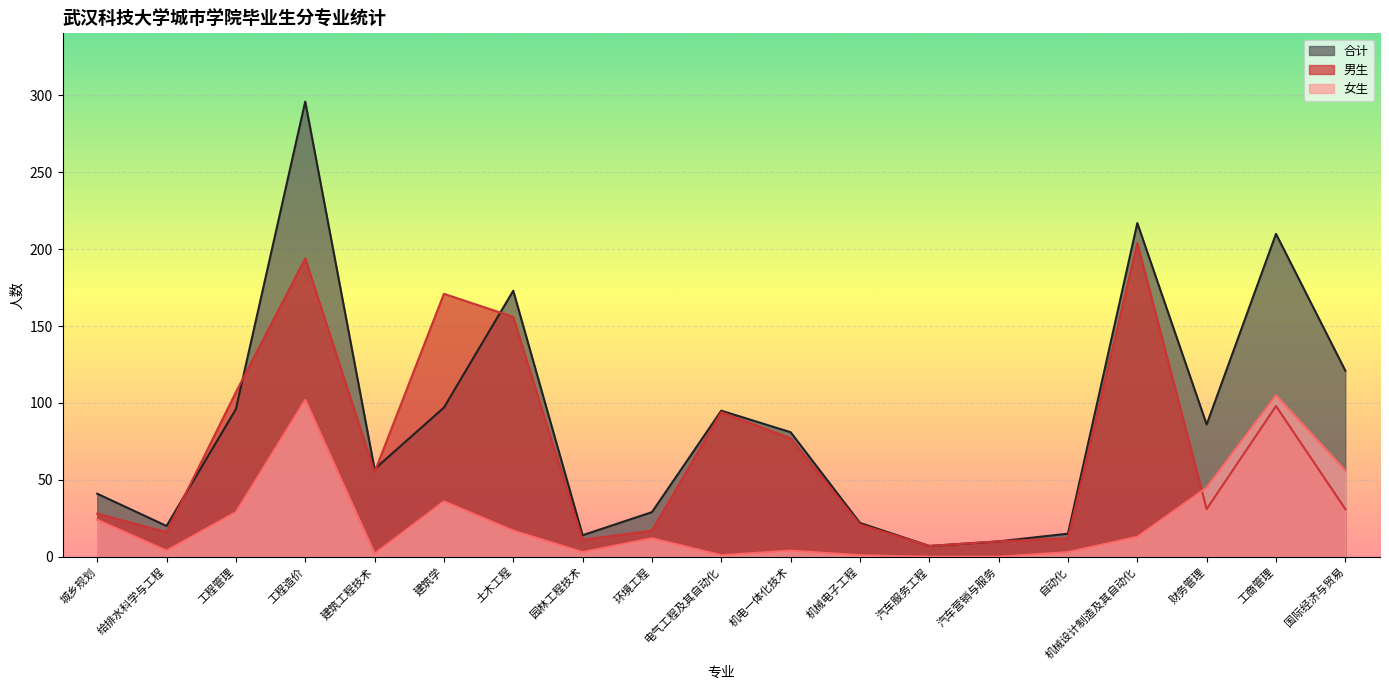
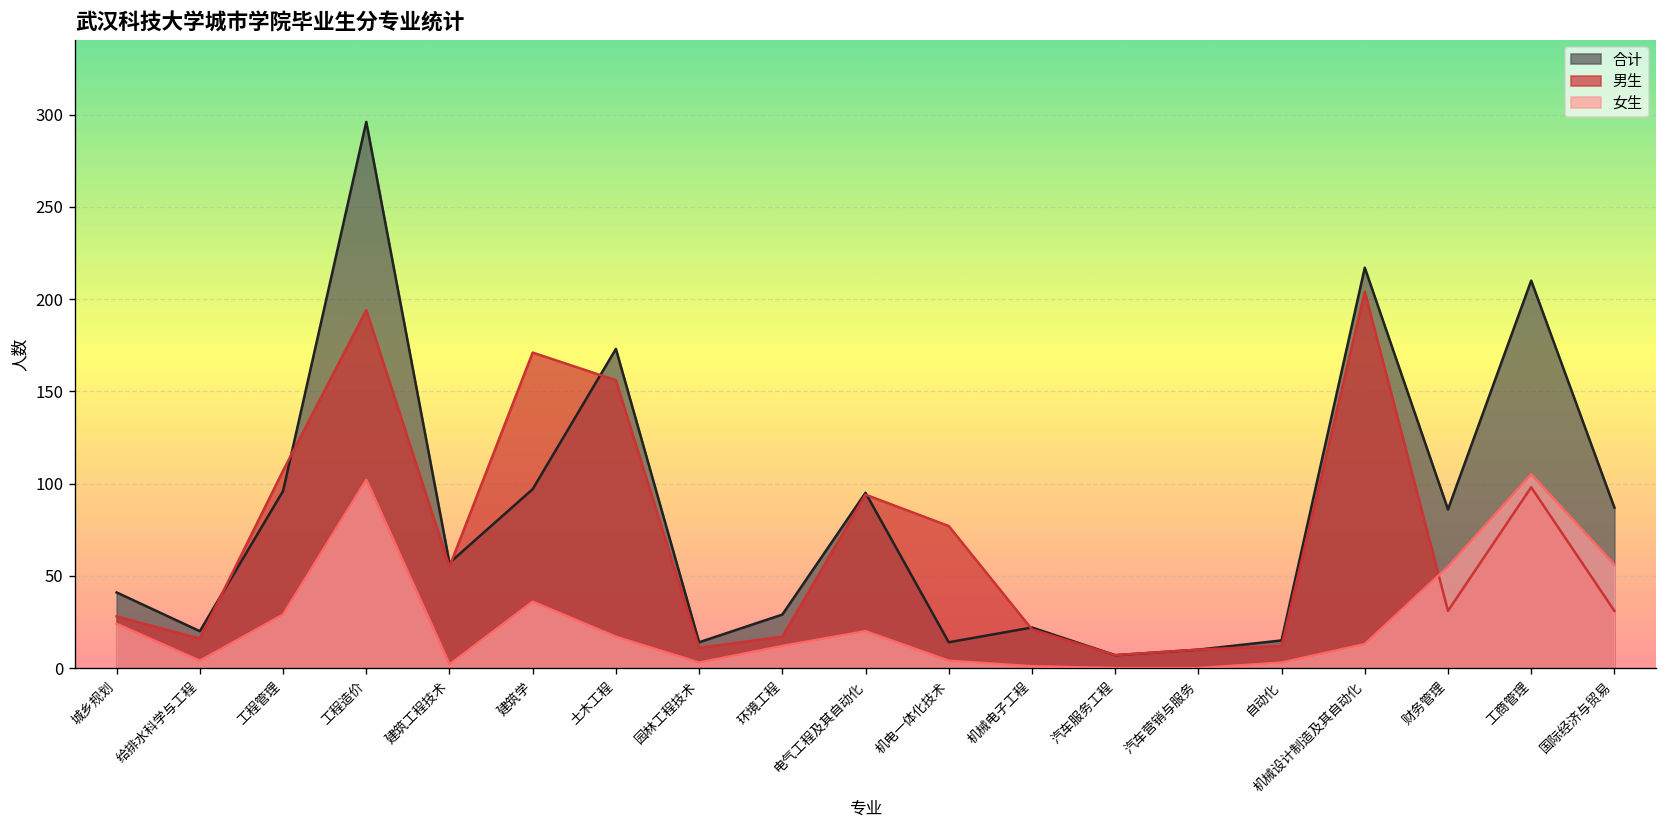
  {
    "合计": {
      "城乡规划": 41,
      "给排水科学与工程": 20,
      "工程管理": 96,
      "工程造价": 296,
      "建筑工程技术": 57,
      "建筑学": 97,
      "土木工程": 173,
      "园林工程技术": 14,
      "环境工程": 29,
-     "机电一体化技术": 81,
+     "机电一体化技术": 14,
      "自动化": 15,
      "机械设计制造及其自动化": 217,
      "财务管理": 86,
      "工商管理": 210,
-     "国际经济与贸易": 121
+     "国际经济与贸易": 87
    },
    "男生": {
      "城乡规划": 28,
      "给排水科学与工程": 16,
      "工程管理": 107,
      "工程造价": 194,
      "建筑工程技术": 55,
      "建筑学": 171,
      "土木工程": 156,
      "园林工程技术": 11,
      "环境工程": 17,
      "机电一体化技术": 77,
      "自动化": 12,
      "机械设计制造及其自动化": 204,
      "财务管理": 31,
      "工商管理": 98,
      "国际经济与贸易": 31
    },
    "女生": {
      "城乡规划": 24,
      "给排水科学与工程": 4,
      "工程管理": 29,
      "工程造价": 102,
      "建筑工程技术": 2,
      "建筑学": 36,
      "土木工程": 17,
      "园林工程技术": 3,
      "环境工程": 12,
-     "电气工程及其自动化": 1,
+     "电气工程及其自动化": 20,
      "机电一体化技术": 4,
      "机械电子工程": 1,
      "汽车服务工程": 0,
      "汽车营销与服务": 0,
      "自动化": 3,
      "机械设计制造及其自动化": 13,
-     "财务管理": 45,
+     "财务管理": 55,
      "工商管理": 105,
      "国际经济与贸易": 56
    }
  }
